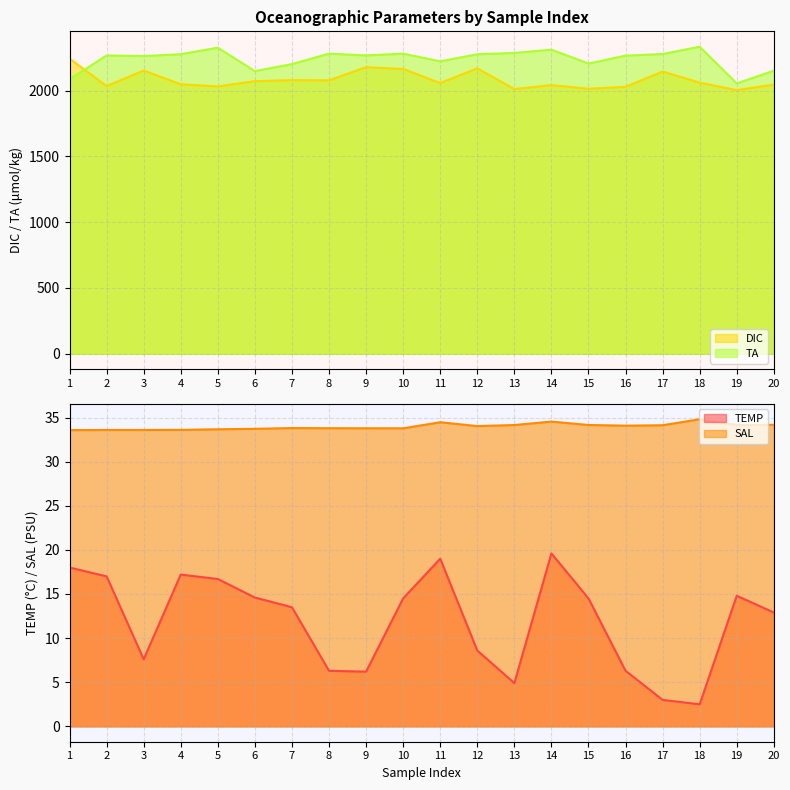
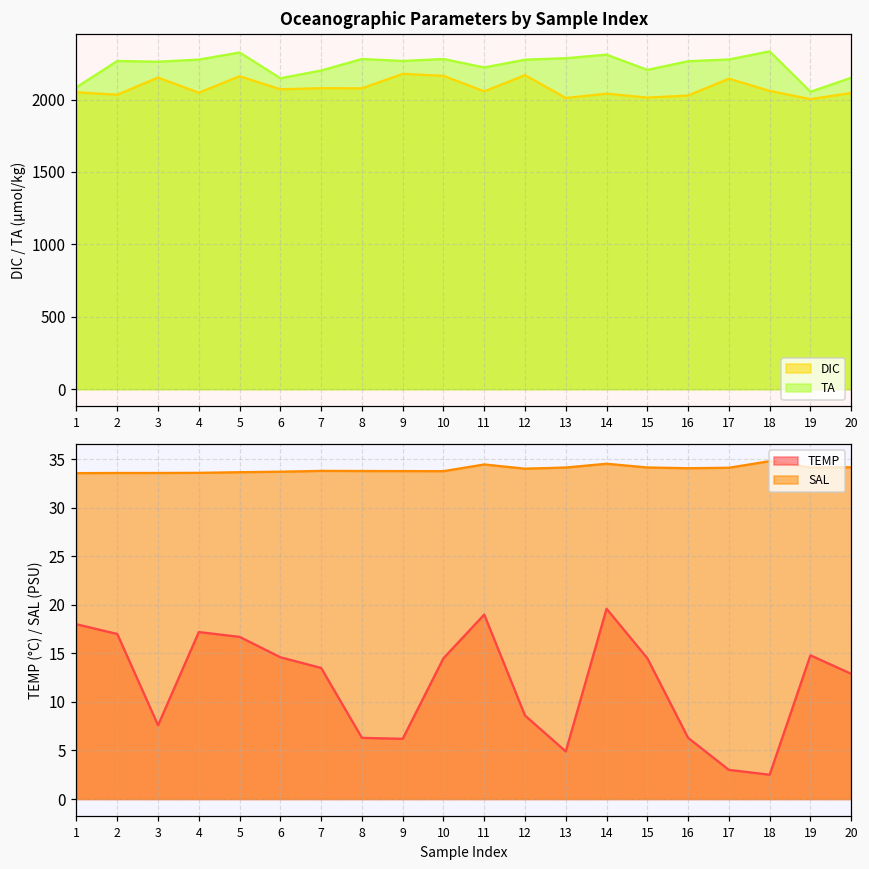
  {
    "Oceanographic Parameters by Sample Index": {
      "DIC": {
-       "1": 2240,
+       "1": 2050,
        "2": 2030,
        "3": 2150,
        "4": 2050,
-       "5": 2030,
+       "5": 2160,
        "6": 2070,
        "7": 2080,
        "8": 2080,
        "9": 2180,
        "10": 2160,
        "11": 2060,
        "12": 2170,
        "13": 2010,
        "14": 2040,
        "15": 2010,
        "16": 2030,
        "17": 2140,
        "18": 2060,
        "19": 2000,
        "20": 2050
      },
      "TA": {
        "1": 2090,
        "2": 2270,
        "3": 2260,
        "4": 2280,
        "5": 2330,
        "6": 2150,
        "7": 2200,
        "8": 2280,
        "9": 2270,
        "10": 2280,
        "11": 2220,
        "12": 2280,
        "13": 2290,
        "14": 2310,
        "15": 2210,
        "16": 2270,
        "17": 2280,
        "18": 2330,
        "19": 2050,
        "20": 2150
      }
    }
  }
